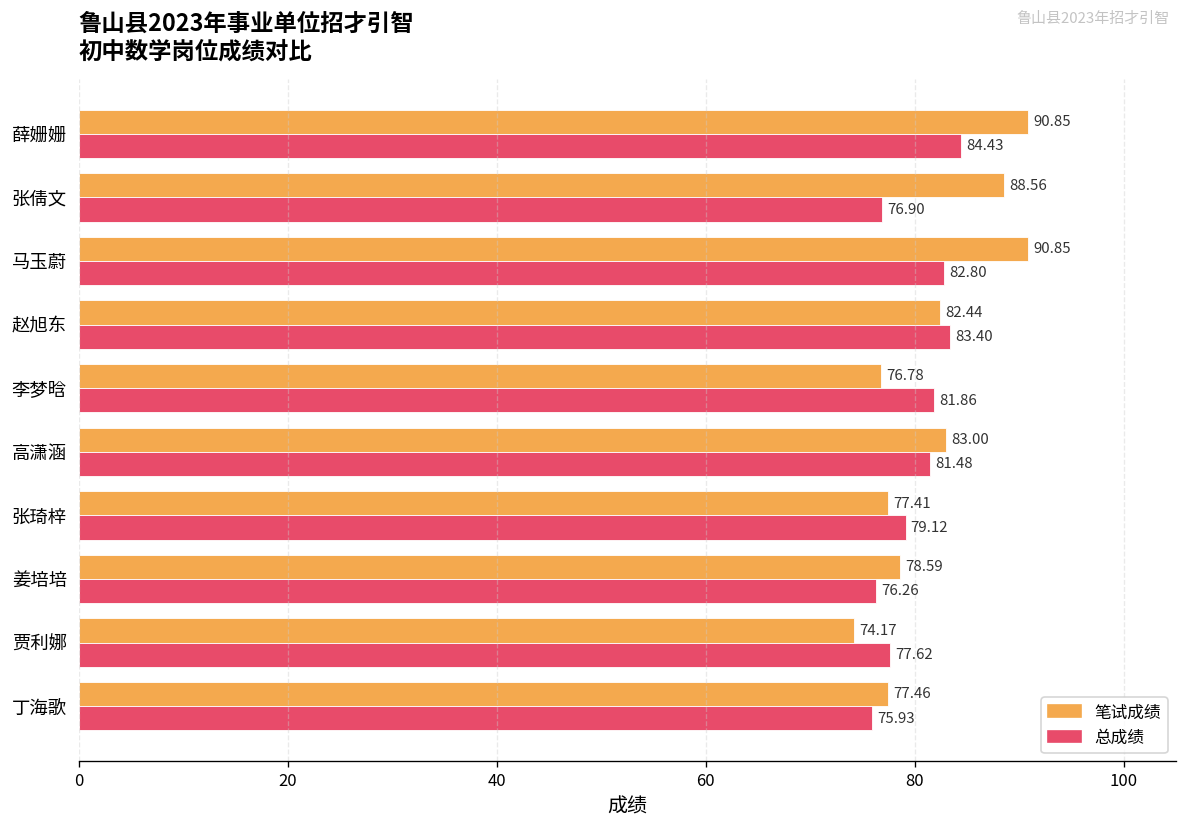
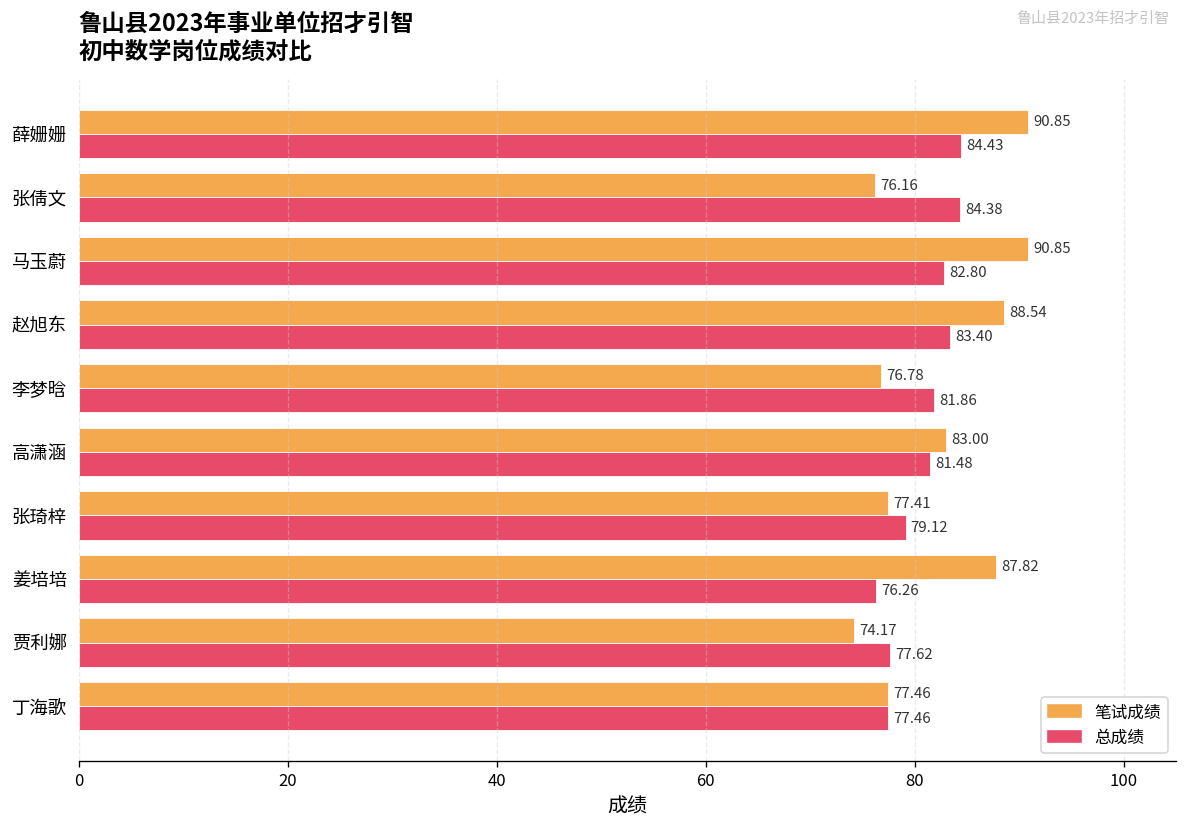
  {
    "笔试成绩": {
      "薛姗姗": 90.85,
-     "张倩文": 88.56,
+     "张倩文": 76.16,
      "马玉蔚": 90.85,
-     "赵旭东": 82.44,
+     "赵旭东": 88.54,
      "李梦晗": 76.78,
      "高潇涵": 83.00,
      "张琦梓": 77.41,
-     "姜培培": 78.59,
+     "姜培培": 87.82,
      "贾利娜": 74.17,
      "丁海歌": 77.46
    },
    "总成绩": {
      "薛姗姗": 84.43,
-     "张倩文": 76.90,
+     "张倩文": 84.38,
      "马玉蔚": 82.80,
      "赵旭东": 83.40,
      "李梦晗": 81.86,
      "高潇涵": 81.48,
      "张琦梓": 79.12,
      "姜培培": 76.26,
      "贾利娜": 77.62,
-     "丁海歌": 75.93
+     "丁海歌": 77.46
    }
  }
